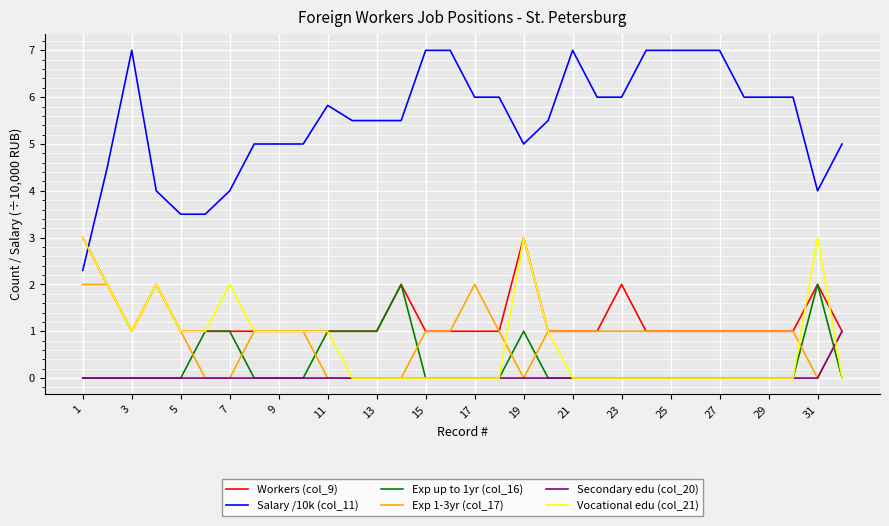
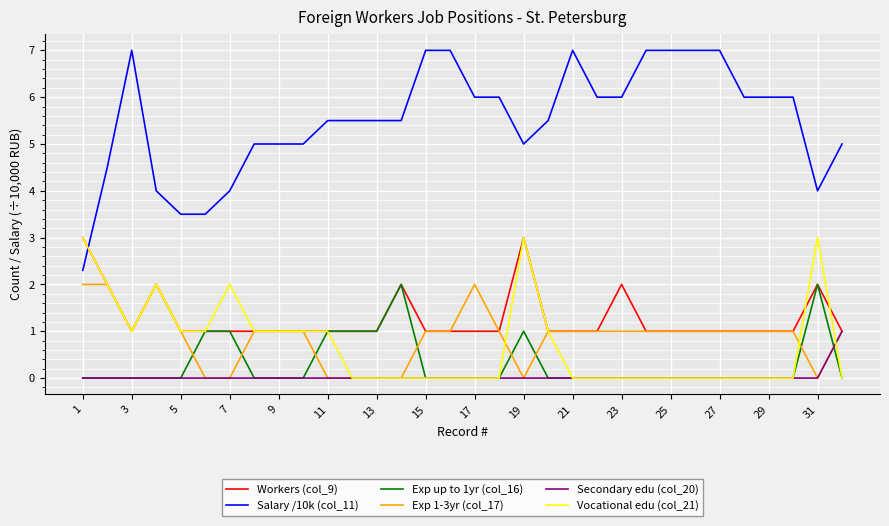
  {
    "Workers (col_9)": {
      "17": 1.0,
      "23": 2.0
    },
    "Salary /10k (col_11)": {
      "1": 2.3,
      "3": 7.0,
      "5": 3.5,
      "7": 4.0,
      "9": 5.0,
-     "11": 5.8,
+     "11": 5.5,
      "13": 5.5,
      "15": 7.0,
      "17": 6.0,
      "19": 5.0,
      "21": 7.0,
      "23": 6.0,
      "25": 7.0,
      "27": 7.0,
      "29": 6.0,
      "31": 4.0
    },
    "Exp up to 1yr (col_16)": {
      "19": 1.0
    },
    "Exp 1-3yr (col_17)": {
      "1": 2.0,
      "17": 2.0,
      "23": 1.0
    },
    "Vocational edu (col_21)": {
      "7": 2.0,
      "31": 3.0
    }
  }
